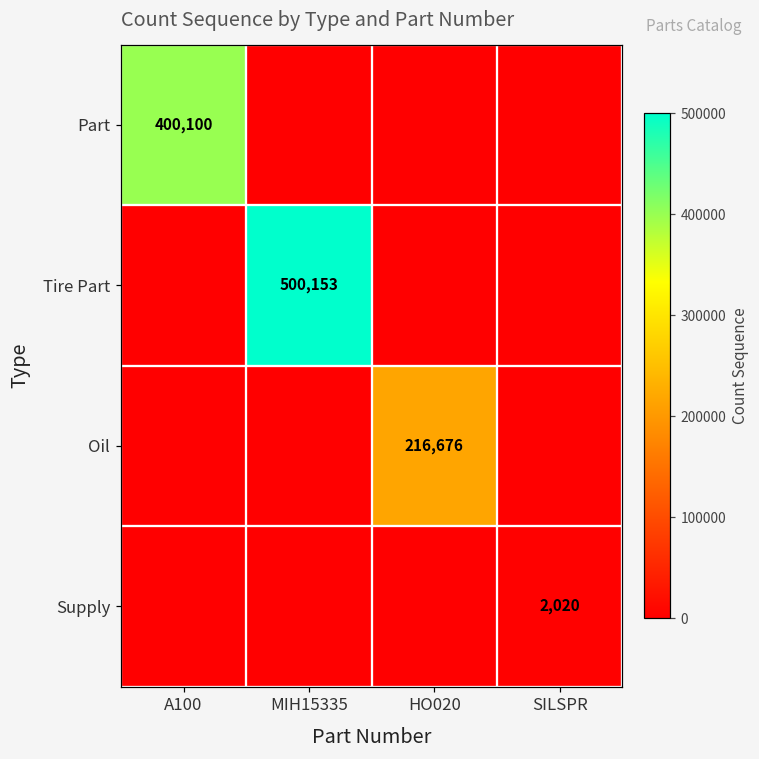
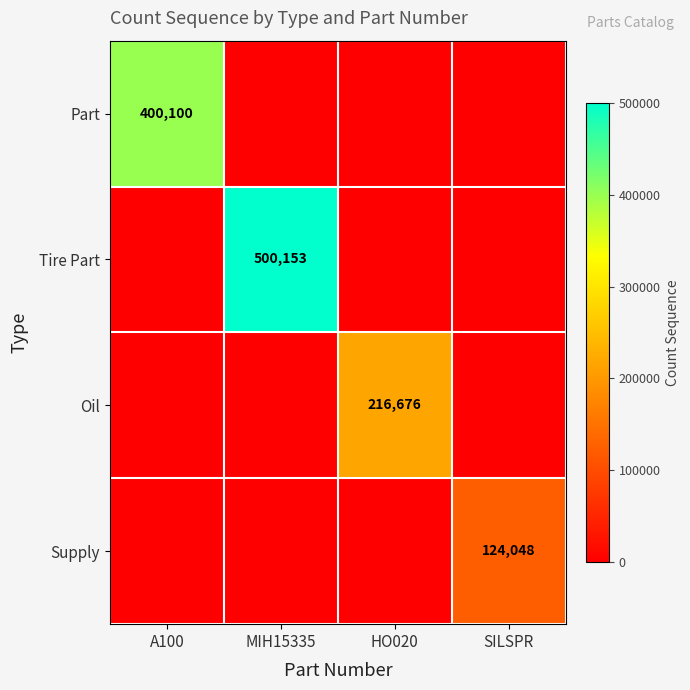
  {
    "Part": {
      "A100": "400,100"
    },
    "Tire Part": {
      "MIH15335": "500,153"
    },
    "Oil": {
      "HO020": "216,676"
    },
    "Supply": {
-     "SILSPR": "2,020"
+     "SILSPR": "124,048"
    }
  }
